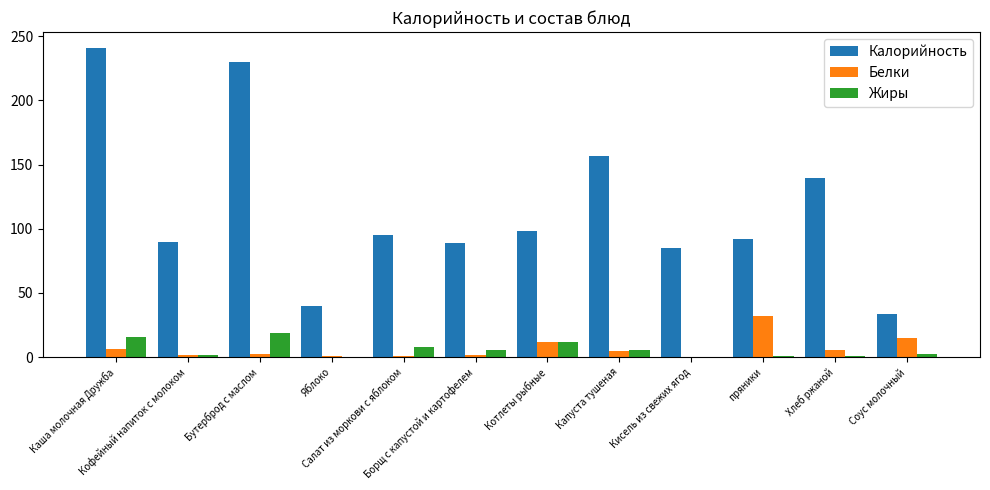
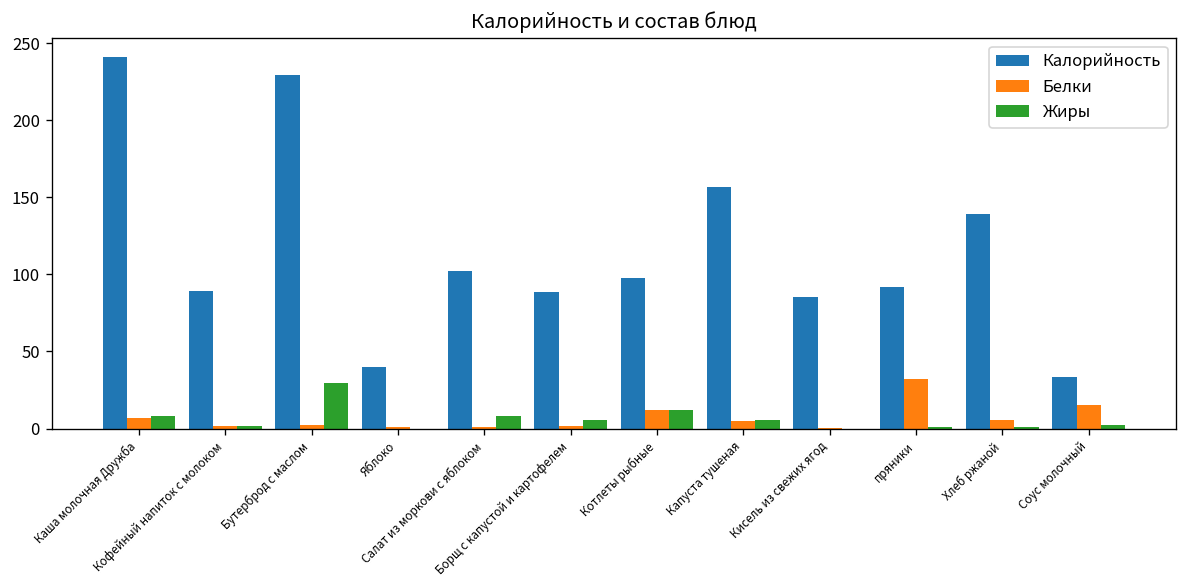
  {
    "Калорийность": {
      "Каша молочная Дружба": 241,
      "Кофейный напиток с молоком": 89,
      "Бутерброд с маслом": 230,
      "Яблоко": 40,
-     "Салат из моркови с яблоком": 95,
+     "Салат из моркови с яблоком": 102,
      "Борщ с капустой и картофелем": 89,
      "Котлеты рыбные": 98,
      "Капуста тушеная": 157,
      "Кисель из свежих ягод": 85,
      "пряники": 92,
      "Хлеб ржаной": 139,
      "Соус молочный": 34
    },
    "Белки": {
      "Каша молочная Дружба": 7,
      "Бутерброд с маслом": 2,
      "Котлеты рыбные": 12,
      "Капуста тушеная": 5,
      "пряники": 32,
      "Хлеб ржаной": 5,
      "Соус молочный": 15
    },
    "Жиры": {
-     "Каша молочная Дружба": 16,
-     "Бутерброд с маслом": 19,
+     "Каша молочная Дружба": 8,
+     "Бутерброд с маслом": 30,
      "Яблоко": 0,
      "Салат из моркови с яблоком": 8,
      "Борщ с капустой и картофелем": 5,
      "Котлеты рыбные": 12,
      "Капуста тушеная": 6,
      "Кисель из свежих ягод": 0,
      "Соус молочный": 2
    }
  }
